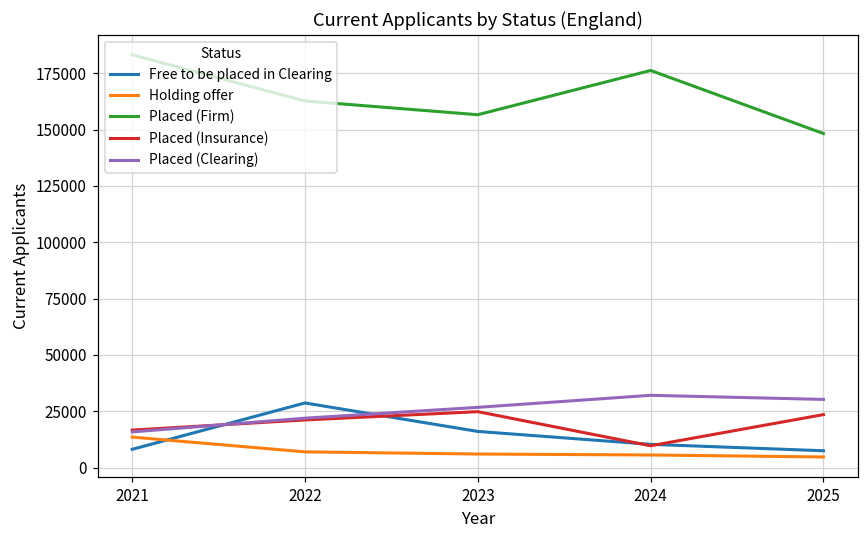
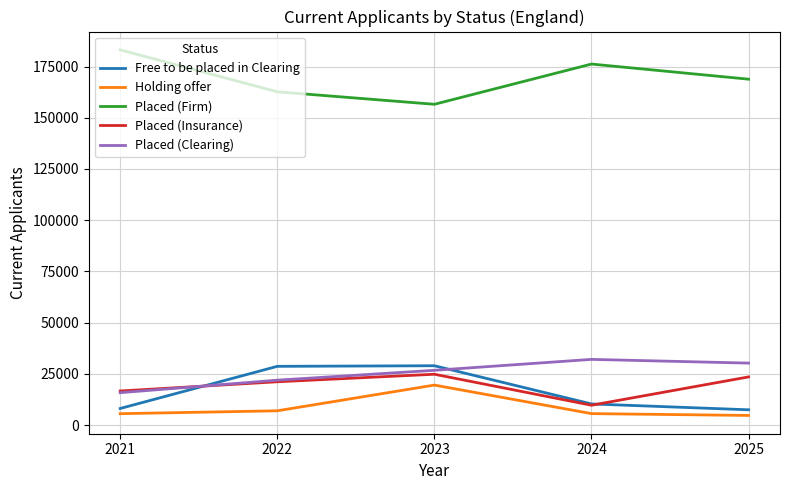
  {
    "Free to be placed in Clearing": {
      "2021": 8000,
      "2022": 29000,
-     "2023": 16000,
+     "2023": 29000,
      "2025": 8000
    },
    "Holding offer": {
-     "2021": 14000,
+     "2021": 6000,
      "2022": 7000,
-     "2023": 6000,
+     "2023": 20000,
      "2024": 6000,
      "2025": 5000
    },
    "Placed (Firm)": {
      "2023": 157000,
      "2024": 176000,
-     "2025": 148000
+     "2025": 169000
    },
    "Placed (Insurance)": {
      "2023": 25000,
      "2025": 24000
    },
    "Placed (Clearing)": {
      "2023": 27000,
      "2024": 32000,
      "2025": 30000
    }
  }
